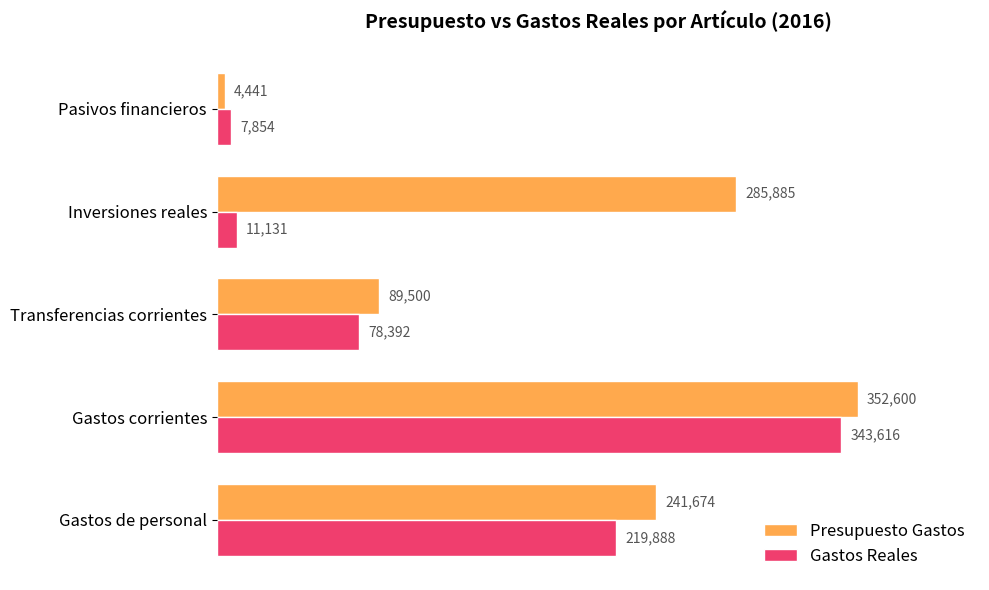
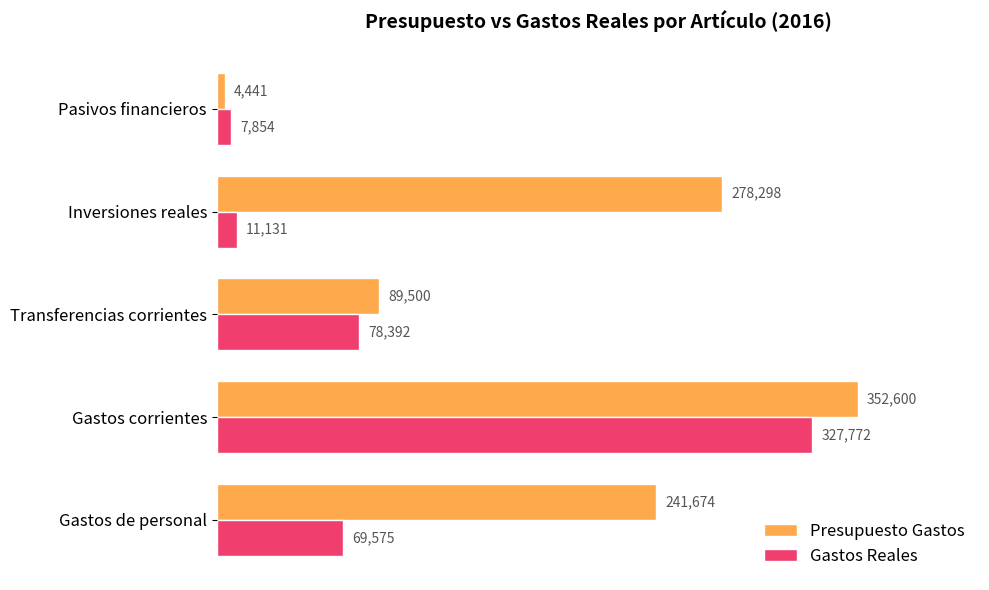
  {
    "Presupuesto Gastos": {
      "Pasivos financieros": "4,441",
-     "Inversiones reales": "285,885",
+     "Inversiones reales": "278,298",
      "Transferencias corrientes": "89,500",
      "Gastos corrientes": "352,600",
      "Gastos de personal": "241,674"
    },
    "Gastos Reales": {
      "Pasivos financieros": "7,854",
      "Inversiones reales": "11,131",
      "Transferencias corrientes": "78,392",
-     "Gastos corrientes": "343,616",
-     "Gastos de personal": "219,888"
+     "Gastos corrientes": "327,772",
+     "Gastos de personal": "69,575"
    }
  }
